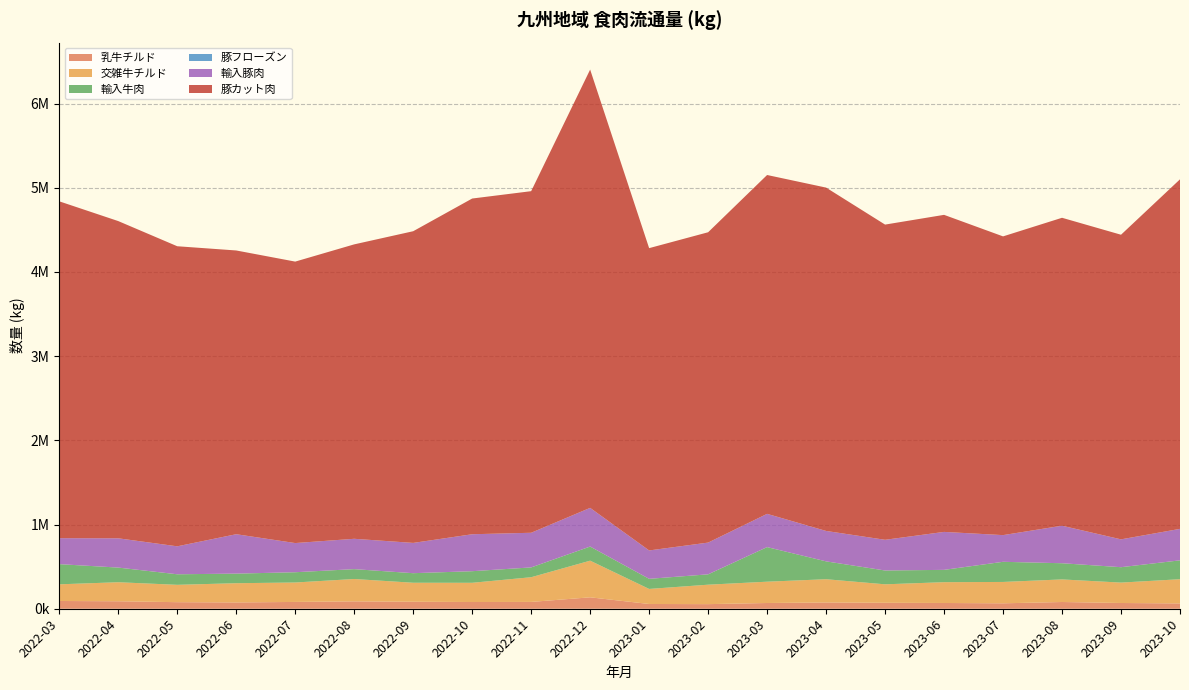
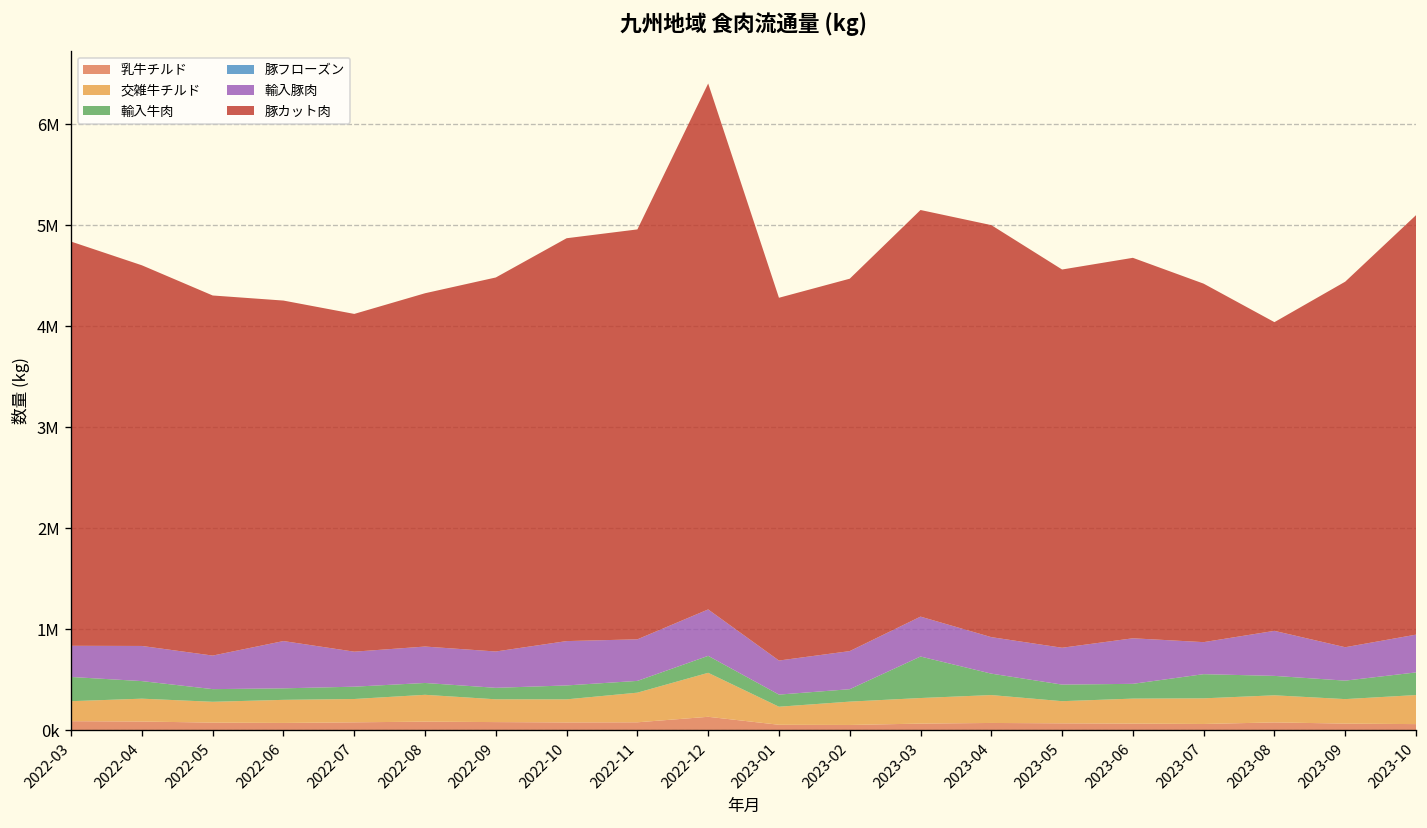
  {
    "輸入豚肉": {
      "2022-03": 300000,
      "2022-04": 300000,
      "2022-05": 300000,
      "2022-06": 500000,
      "2022-07": 300000,
      "2022-08": 400000,
      "2022-09": 400000,
      "2022-10": 400000,
      "2022-11": 400000,
      "2022-12": 500000,
      "2023-01": 300000,
      "2023-02": 400000,
      "2023-03": 400000,
      "2023-04": 400000,
      "2023-05": 400000,
      "2023-06": 500000,
      "2023-07": 300000,
      "2023-08": 400000,
      "2023-09": 300000,
      "2023-10": 400000
    },
    "豚カット肉": {
      "2022-03": 4000000,
      "2022-04": 3800000,
      "2022-05": 3600000,
      "2022-06": 3400000,
      "2022-07": 3300000,
      "2022-08": 3500000,
      "2022-09": 3700000,
      "2022-10": 4000000,
      "2022-11": 4100000,
      "2022-12": 5200000,
      "2023-01": 3600000,
      "2023-02": 3700000,
      "2023-03": 4000000,
      "2023-04": 4100000,
      "2023-05": 3700000,
      "2023-06": 3800000,
      "2023-07": 3500000,
-     "2023-08": 3700000,
+     "2023-08": 3100000,
      "2023-09": 3600000,
      "2023-10": 4200000
    }
  }
